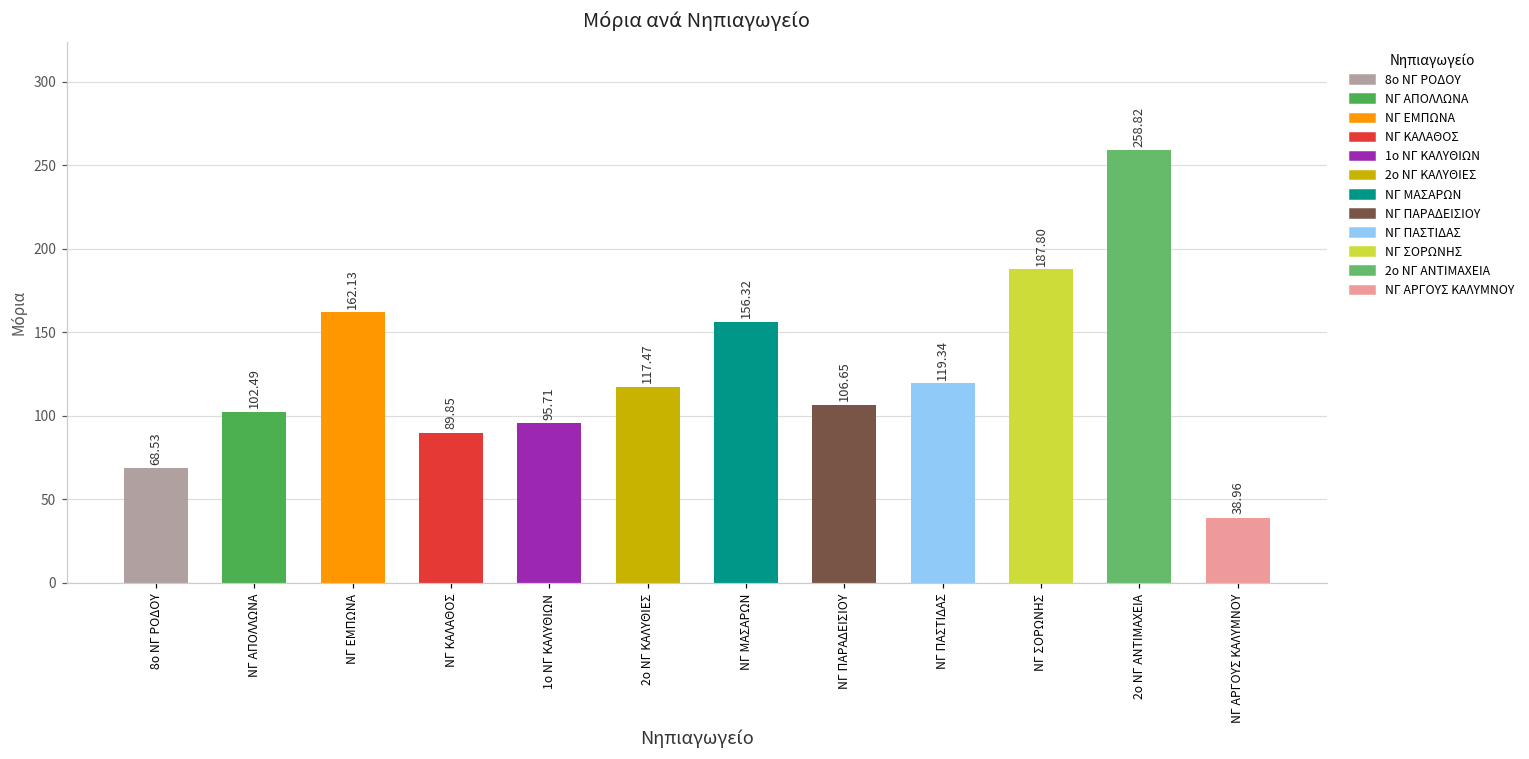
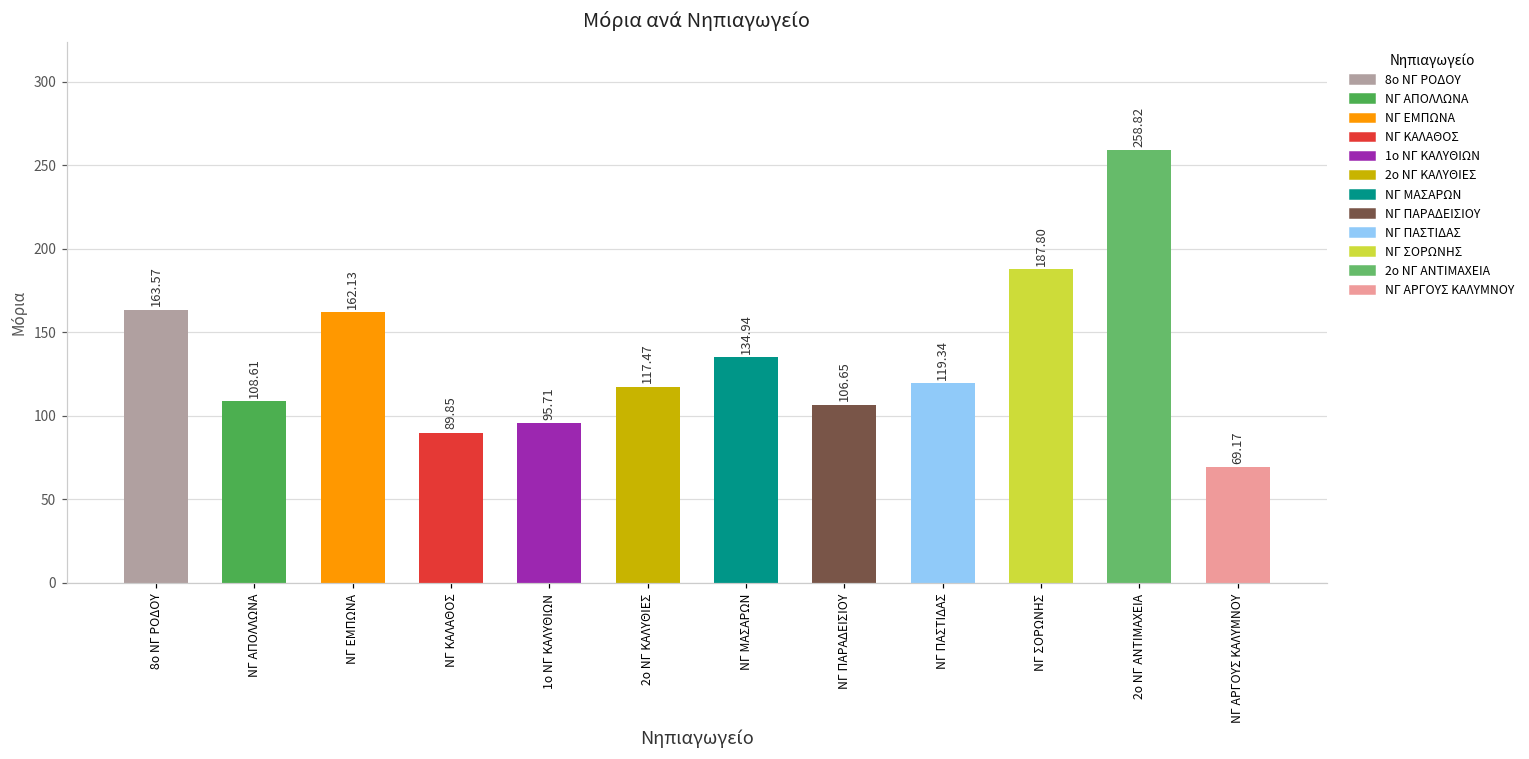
  {
-   "8ο ΝΓ ΡΟΔΟΥ": 68.53,
-   "ΝΓ ΑΠΟΛΛΩΝΑ": 102.49,
+   "8ο ΝΓ ΡΟΔΟΥ": 163.57,
+   "ΝΓ ΑΠΟΛΛΩΝΑ": 108.61,
    "ΝΓ ΕΜΠΩΝΑ": 162.13,
    "ΝΓ ΚΑΛΑΘΟΣ": 89.85,
    "1ο ΝΓ ΚΑΛΥΘΙΩΝ": 95.71,
    "2ο ΝΓ ΚΑΛΥΘΙΕΣ": 117.47,
-   "ΝΓ ΜΑΣΑΡΩΝ": 156.32,
+   "ΝΓ ΜΑΣΑΡΩΝ": 134.94,
    "ΝΓ ΠΑΡΑΔΕΙΣΙΟΥ": 106.65,
    "ΝΓ ΠΑΣΤΙΔΑΣ": 119.34,
    "ΝΓ ΣΟΡΩΝΗΣ": 187.80,
    "2ο ΝΓ ΑΝΤΙΜΑΧΕΙΑ": 258.82,
-   "ΝΓ ΑΡΓΟΥΣ ΚΑΛΥΜΝΟΥ": 38.96
+   "ΝΓ ΑΡΓΟΥΣ ΚΑΛΥΜΝΟΥ": 69.17
  }
